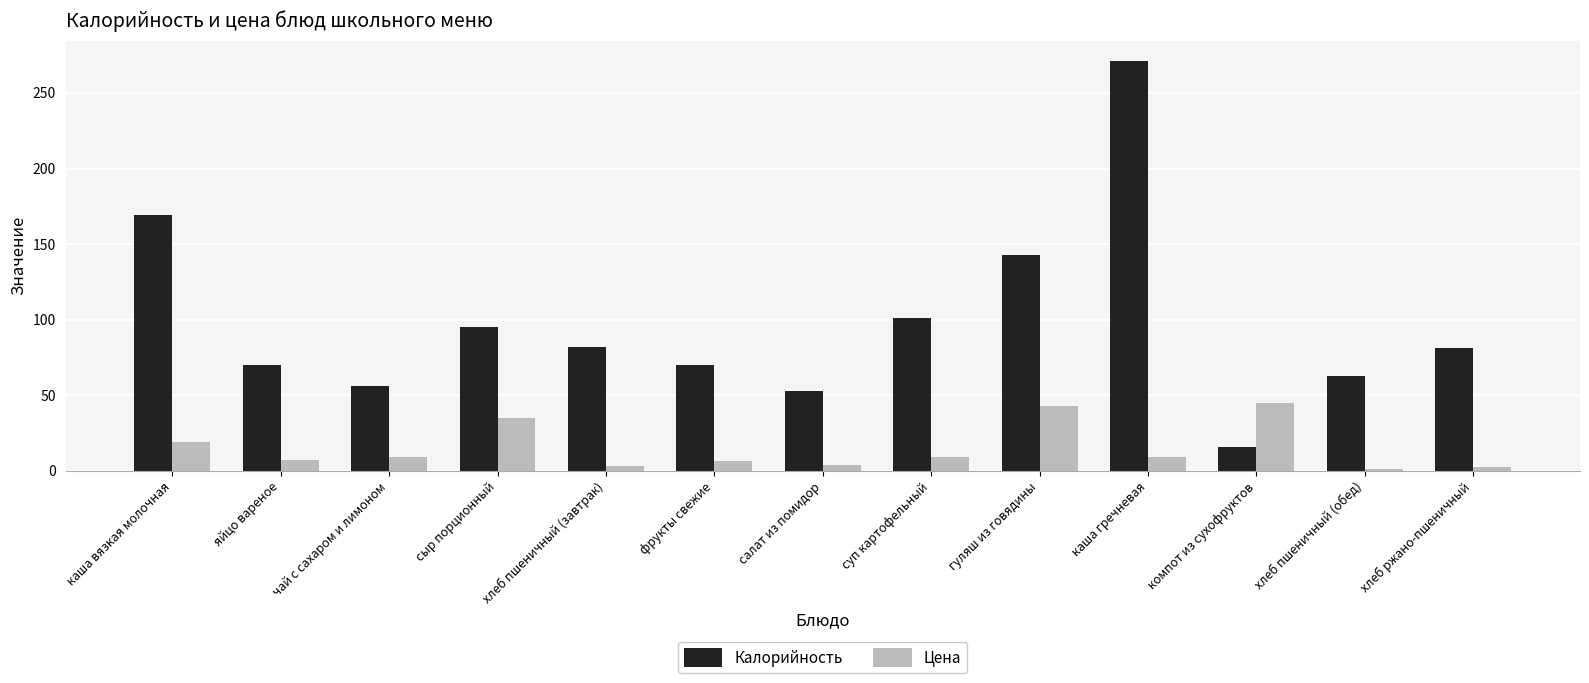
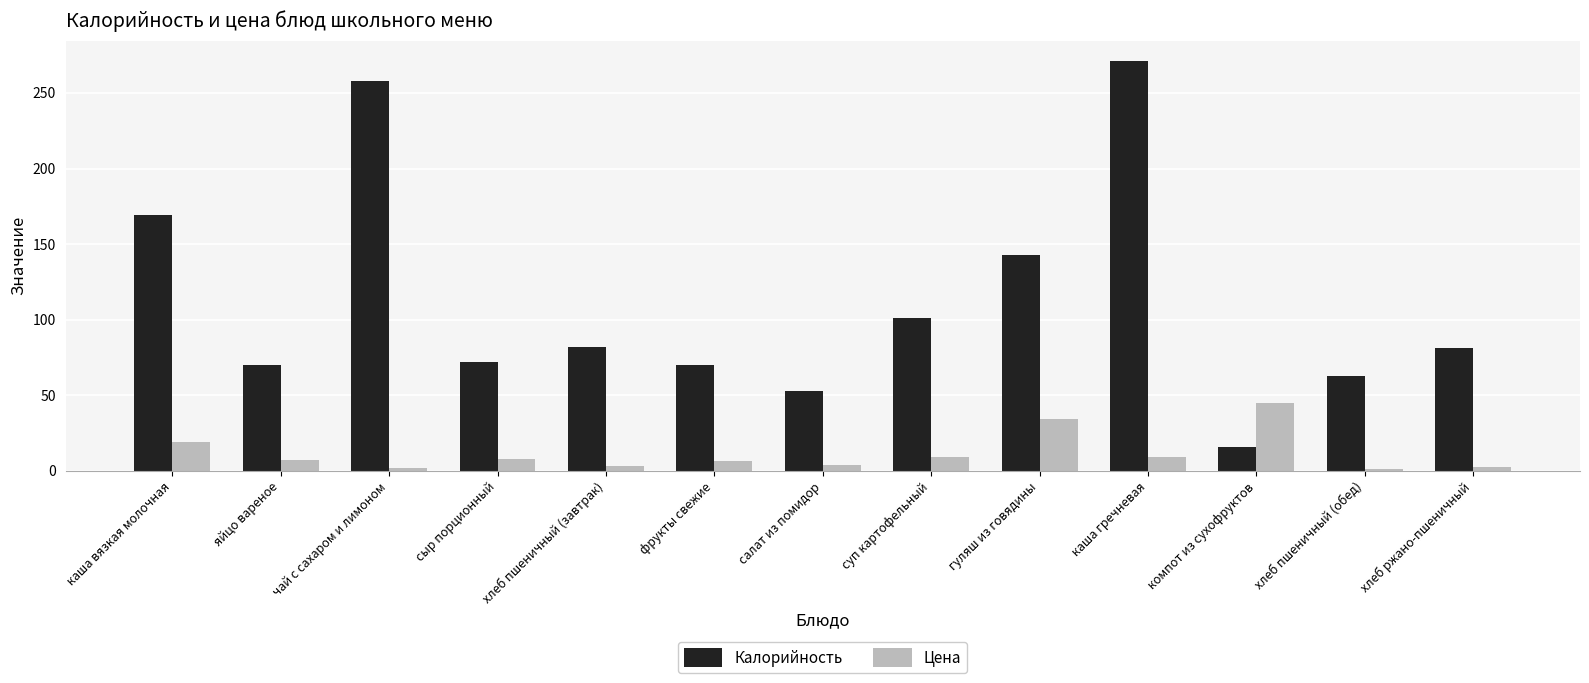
  {
    "Калорийность": {
      "каша вязкая молочная": 169,
      "яйцо вареное": 70,
-     "чай с сахаром и лимоном": 56,
-     "сыр порционный": 95,
+     "чай с сахаром и лимоном": 258,
+     "сыр порционный": 72,
      "хлеб пшеничный (завтрак)": 82,
      "фрукты свежие": 70,
      "салат из помидор": 53,
      "суп картофельный": 101,
      "гуляш из говядины": 143,
      "каша гречневая": 271,
      "компот из сухофруктов": 16,
      "хлеб пшеничный (обед)": 63,
      "хлеб ржано-пшеничный": 81
    },
    "Цена": {
      "каша вязкая молочная": 19,
      "яйцо вареное": 7,
-     "чай с сахаром и лимоном": 9,
-     "сыр порционный": 35,
+     "чай с сахаром и лимоном": 2,
+     "сыр порционный": 8,
      "хлеб пшеничный (завтрак)": 3,
      "фрукты свежие": 6,
      "салат из помидор": 4,
      "суп картофельный": 9,
-     "гуляш из говядины": 43,
+     "гуляш из говядины": 34,
      "каша гречневая": 9,
      "компот из сухофруктов": 45,
      "хлеб ржано-пшеничный": 3
    }
  }
